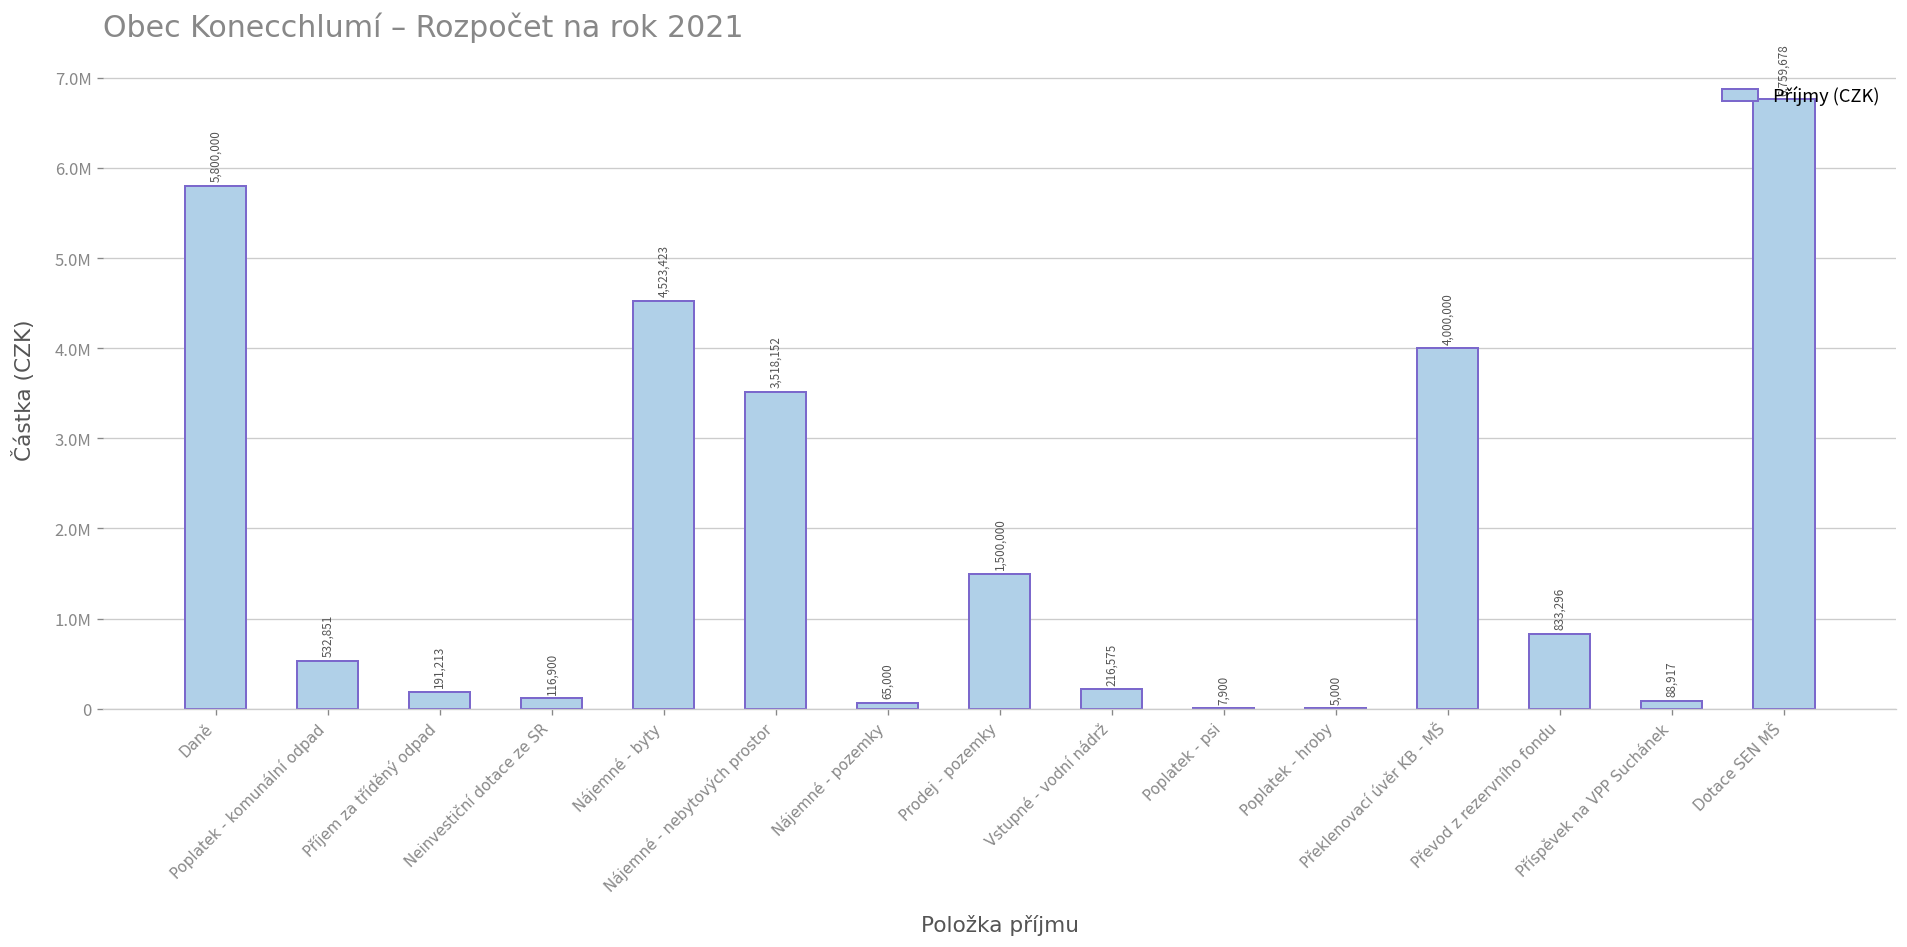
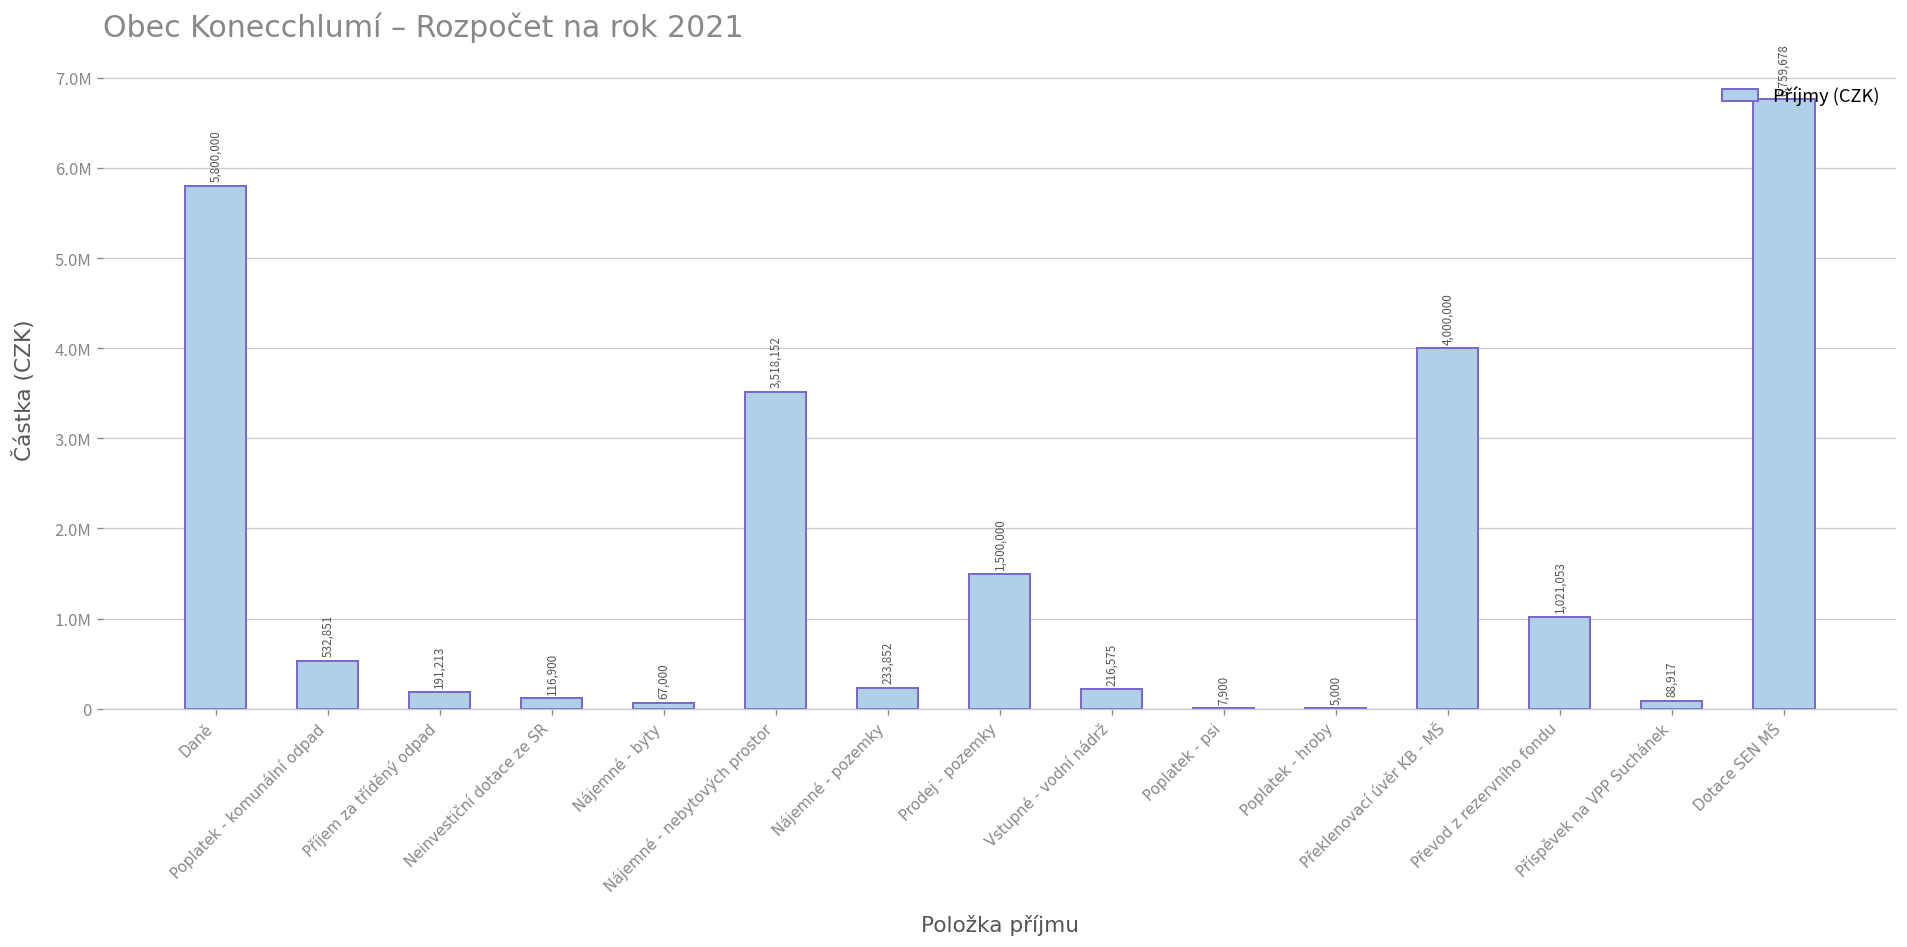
  {
    "Daně": "5,800,000",
    "Poplatek - komunální odpad": "532,851",
    "Příjem za tříděný odpad": "191,213",
    "Neinvestiční dotace ze SR": "116,900",
-   "Nájemné - byty": "4,523,423",
+   "Nájemné - byty": "67,000",
    "Nájemné - nebytových prostor": "3,518,152",
-   "Nájemné - pozemky": "65,000",
+   "Nájemné - pozemky": "233,852",
    "Prodej - pozemky": "1,500,000",
    "Vstupné - vodní nádrž": "216,575",
    "Poplatek - psi": "7,900",
    "Poplatek - hroby": "5,000",
    "Překlenovací úvěr KB - MŠ": "4,000,000",
-   "Převod z rezervního fondu": "833,296",
+   "Převod z rezervního fondu": "1,021,053",
    "Příspěvek na VPP Suchánek": "88,917",
    "Dotace SEN MŠ": "6,759,678"
  }
